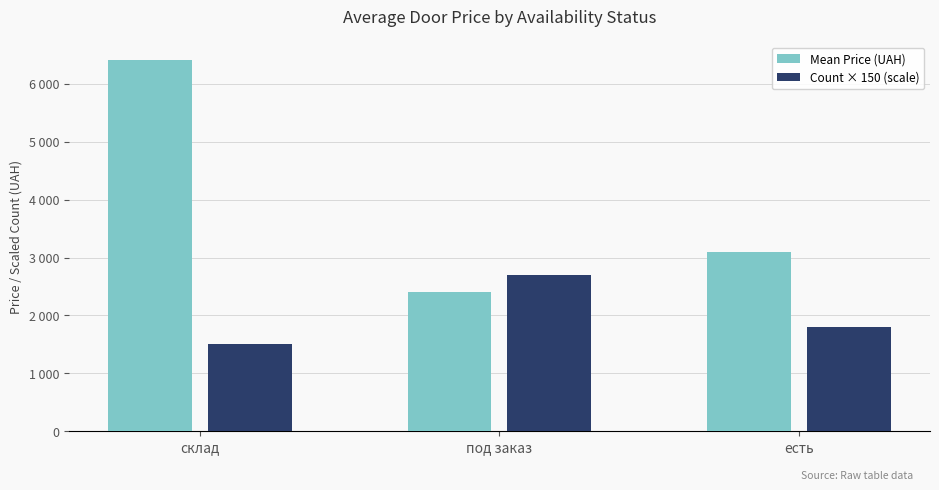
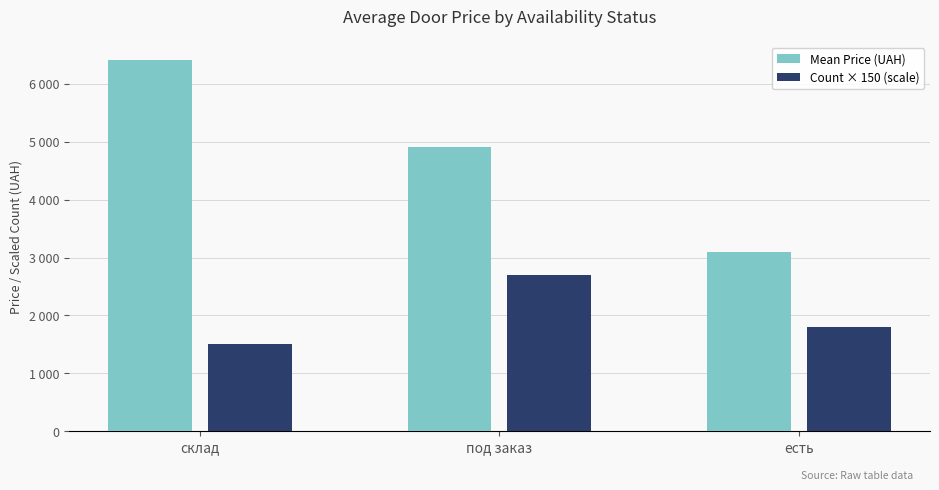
  {
    "Mean Price (UAH)": {
      "склад": 6400,
-     "под заказ": 2400,
+     "под заказ": 4900,
      "есть": 3100
    },
    "Count × 150 (scale)": {
      "склад": 1500,
      "под заказ": 2700,
      "есть": 1800
    }
  }
